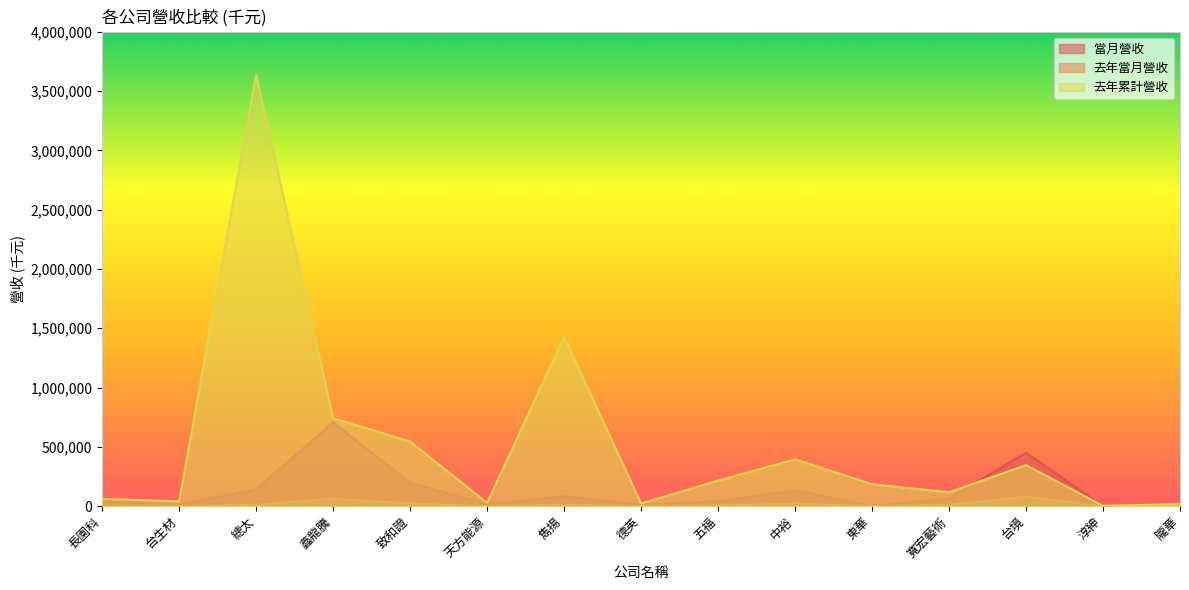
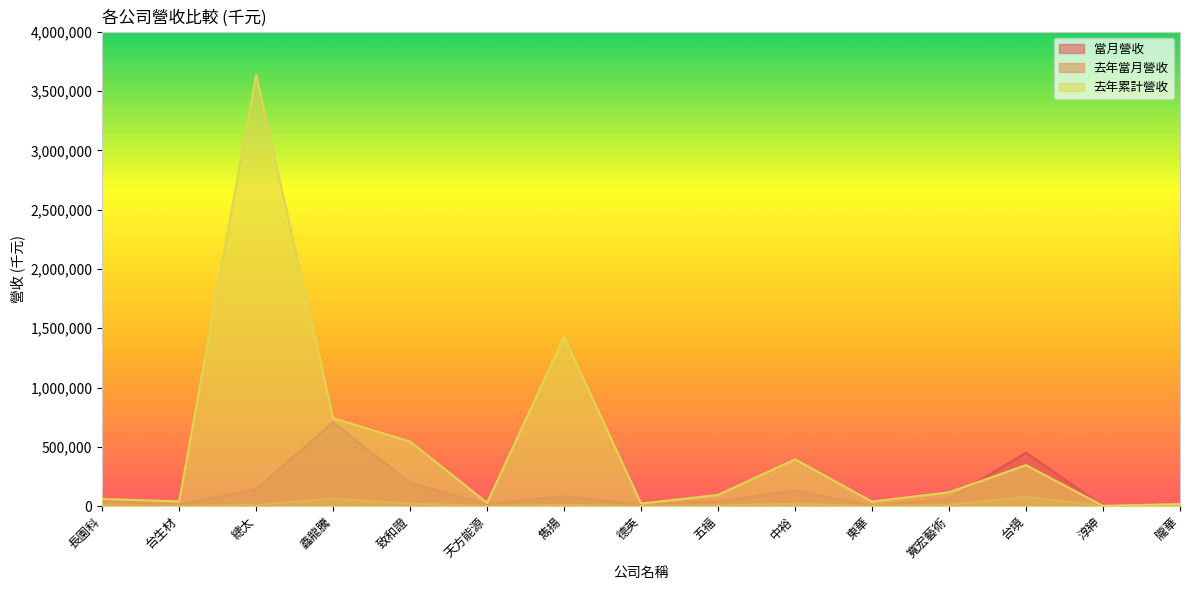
  {
    "去年累計營收": {
      "台生材": "40,000",
      "總太": "3,640,000",
      "鑫龍騰": "740,000",
      "致和證": "540,000",
      "雋揚": "1,430,000",
-     "五福": "220,000",
+     "五福": "100,000",
      "中裕": "390,000",
-     "東華": "190,000",
+     "東華": "40,000",
      "寬宏藝術": "120,000",
      "台境": "350,000"
    }
  }
